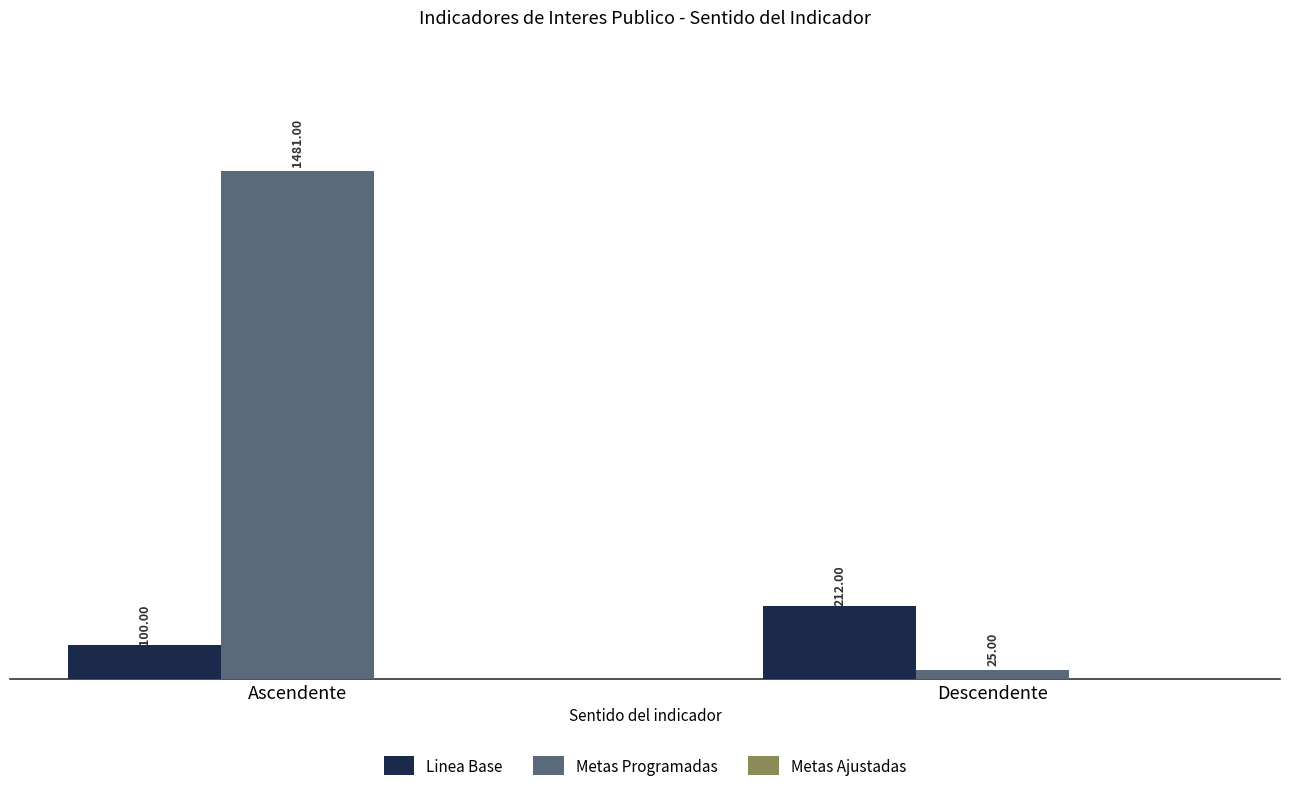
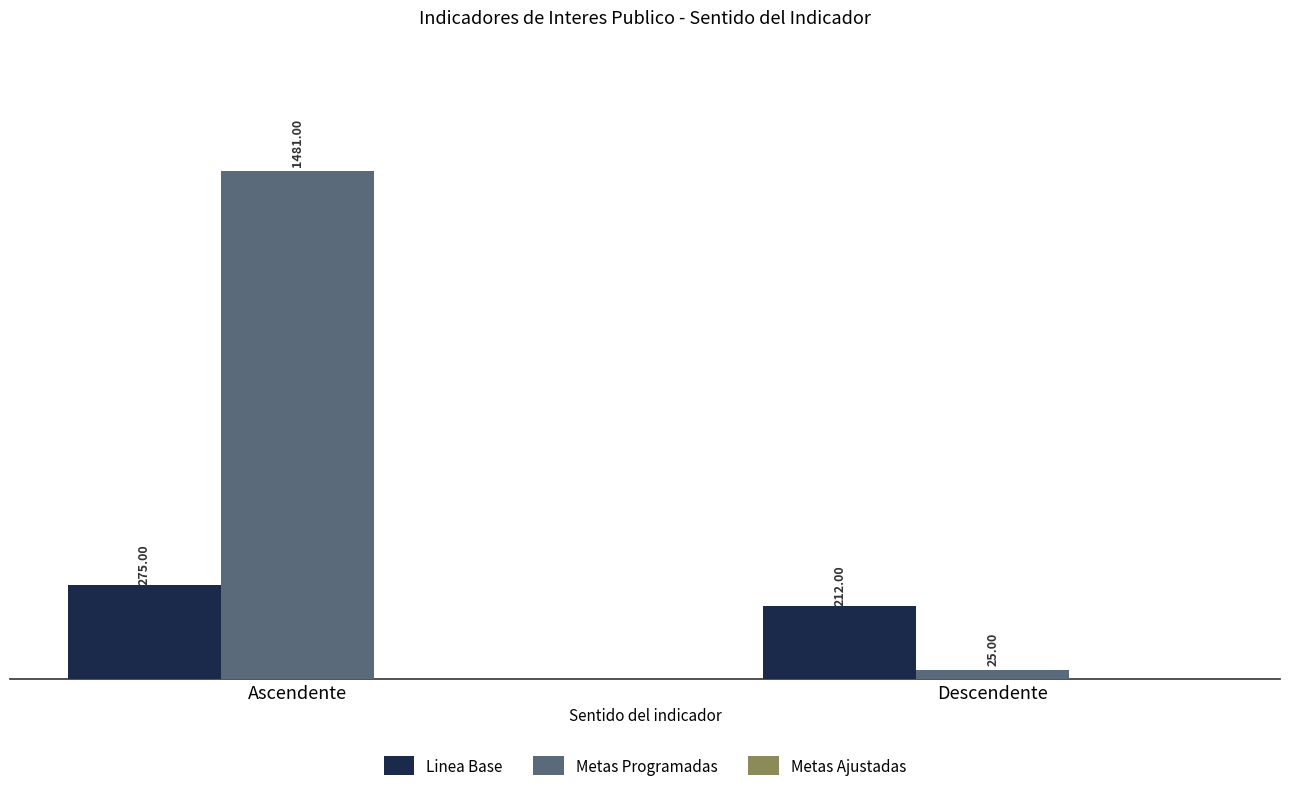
  {
    "Linea Base": {
-     "Ascendente": 100.00,
+     "Ascendente": 275.00,
      "Descendente": 212.00
    },
    "Metas Programadas": {
      "Ascendente": 1481.00,
      "Descendente": 25.00
    }
  }
